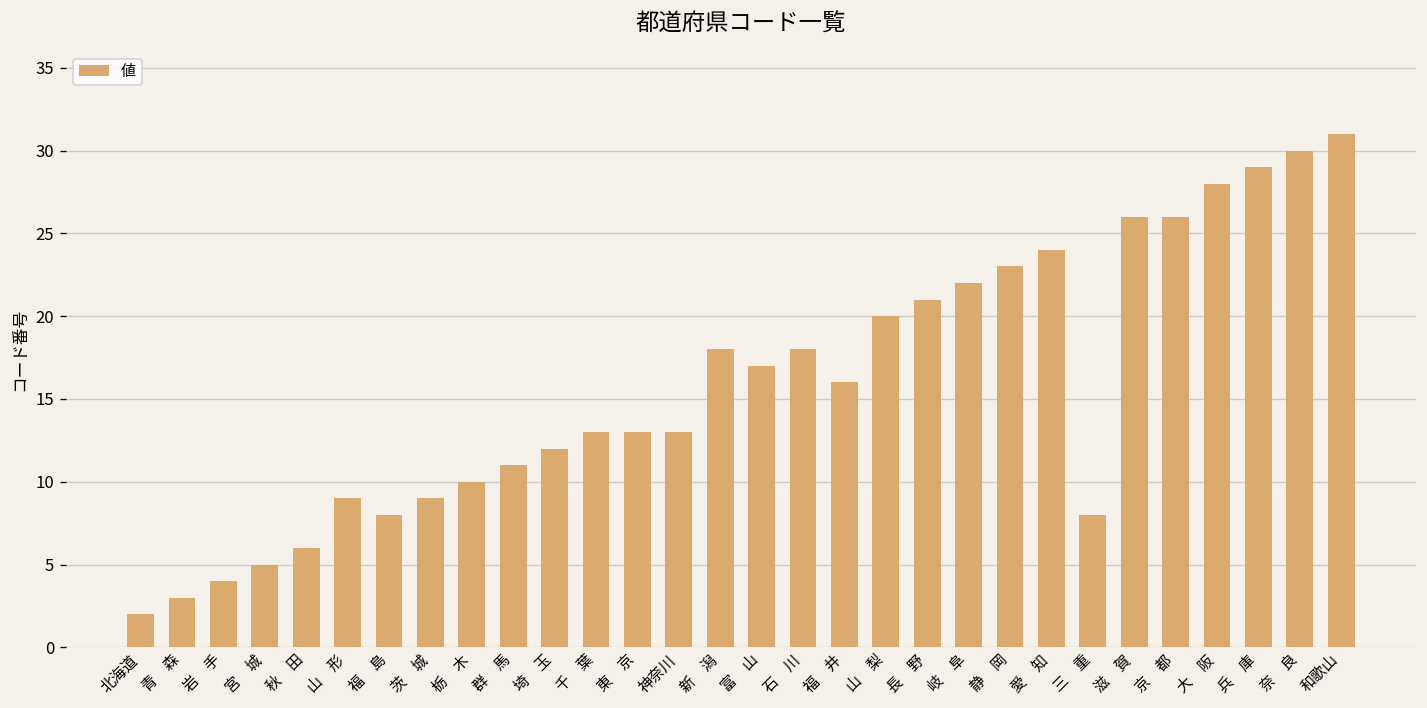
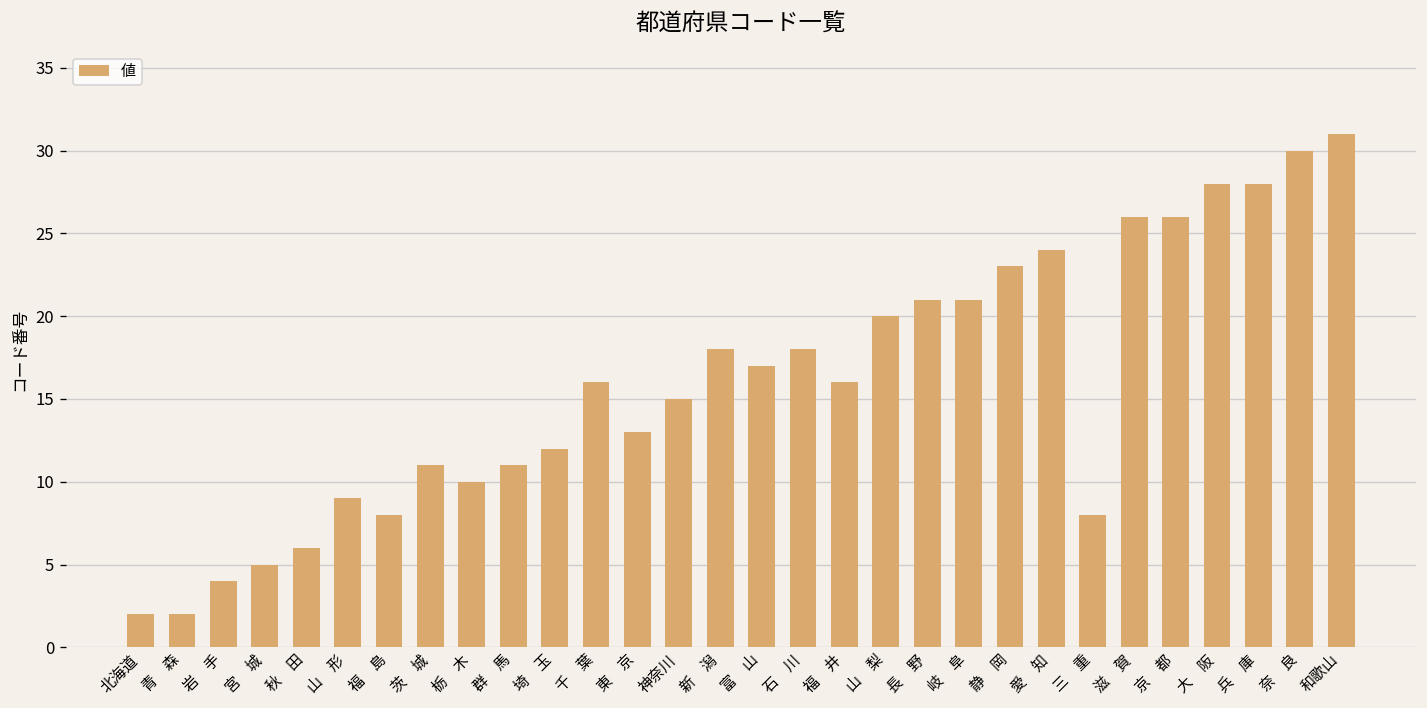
  {
    "北海道": 2,
-   "青 森": 3,
+   "青 森": 2,
    "岩 手": 4,
    "宮 城": 5,
    "秋 田": 6,
    "山 形": 9,
    "福 島": 8,
-   "茨 城": 9,
+   "茨 城": 11,
    "栃 木": 10,
    "群 馬": 11,
    "埼 玉": 12,
-   "千 葉": 13,
+   "千 葉": 16,
    "東 京": 13,
-   "神奈川": 13,
+   "神奈川": 15,
    "新 潟": 18,
    "富 山": 17,
    "石 川": 18,
    "福 井": 16,
    "山 梨": 20,
    "長 野": 21,
-   "岐 阜": 22,
+   "岐 阜": 21,
    "静 岡": 23,
    "愛 知": 24,
    "三 重": 8,
    "滋 賀": 26,
    "京 都": 26,
    "大 阪": 28,
-   "兵 庫": 29,
+   "兵 庫": 28,
    "奈 良": 30,
    "和歌山": 31
  }
